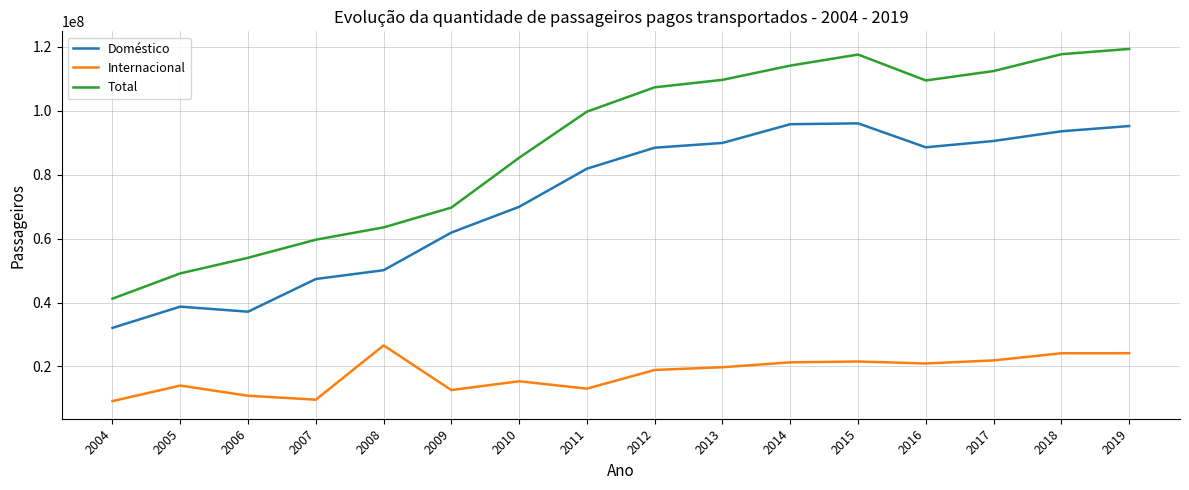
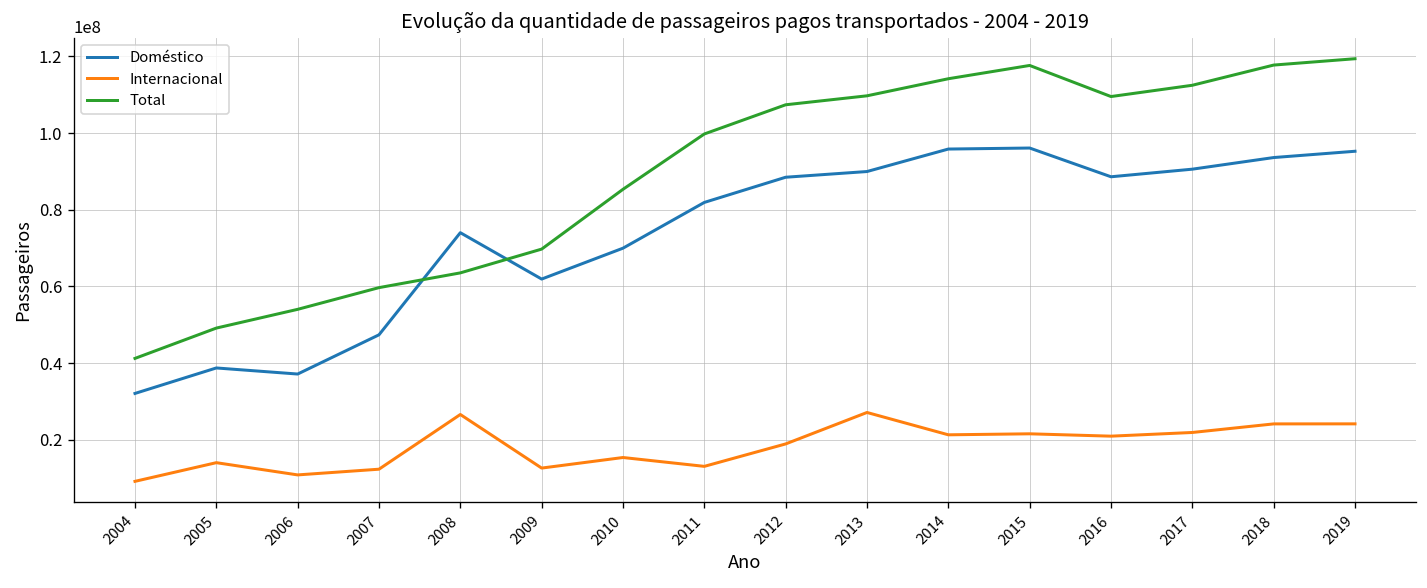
  {
    "Doméstico": {
      "2004": 32000000,
      "2005": 39000000,
      "2006": 37000000,
      "2007": 47000000,
-     "2008": 50000000,
+     "2008": 74000000,
      "2009": 62000000,
      "2010": 70000000,
      "2011": 82000000,
      "2012": 88000000,
      "2013": 90000000,
      "2014": 96000000,
      "2015": 96000000,
      "2016": 89000000,
      "2017": 91000000,
      "2018": 94000000,
      "2019": 95000000
    },
    "Internacional": {
      "2004": 9000000,
      "2005": 14000000,
      "2006": 11000000,
-     "2007": 10000000,
+     "2007": 12000000,
      "2008": 27000000,
      "2009": 13000000,
      "2010": 15000000,
      "2011": 13000000,
      "2012": 19000000,
-     "2013": 20000000,
+     "2013": 27000000,
      "2014": 21000000,
      "2015": 22000000,
      "2016": 21000000,
      "2017": 22000000,
      "2018": 24000000,
      "2019": 24000000
    },
    "Total": {
      "2004": 41000000,
      "2005": 49000000,
      "2006": 54000000,
      "2007": 60000000,
      "2008": 64000000,
      "2009": 70000000,
      "2010": 85000000,
      "2011": 100000000,
      "2012": 107000000,
      "2013": 110000000,
      "2014": 114000000,
      "2015": 118000000,
      "2016": 110000000,
      "2017": 112000000,
      "2018": 118000000,
      "2019": 119000000
    }
  }
